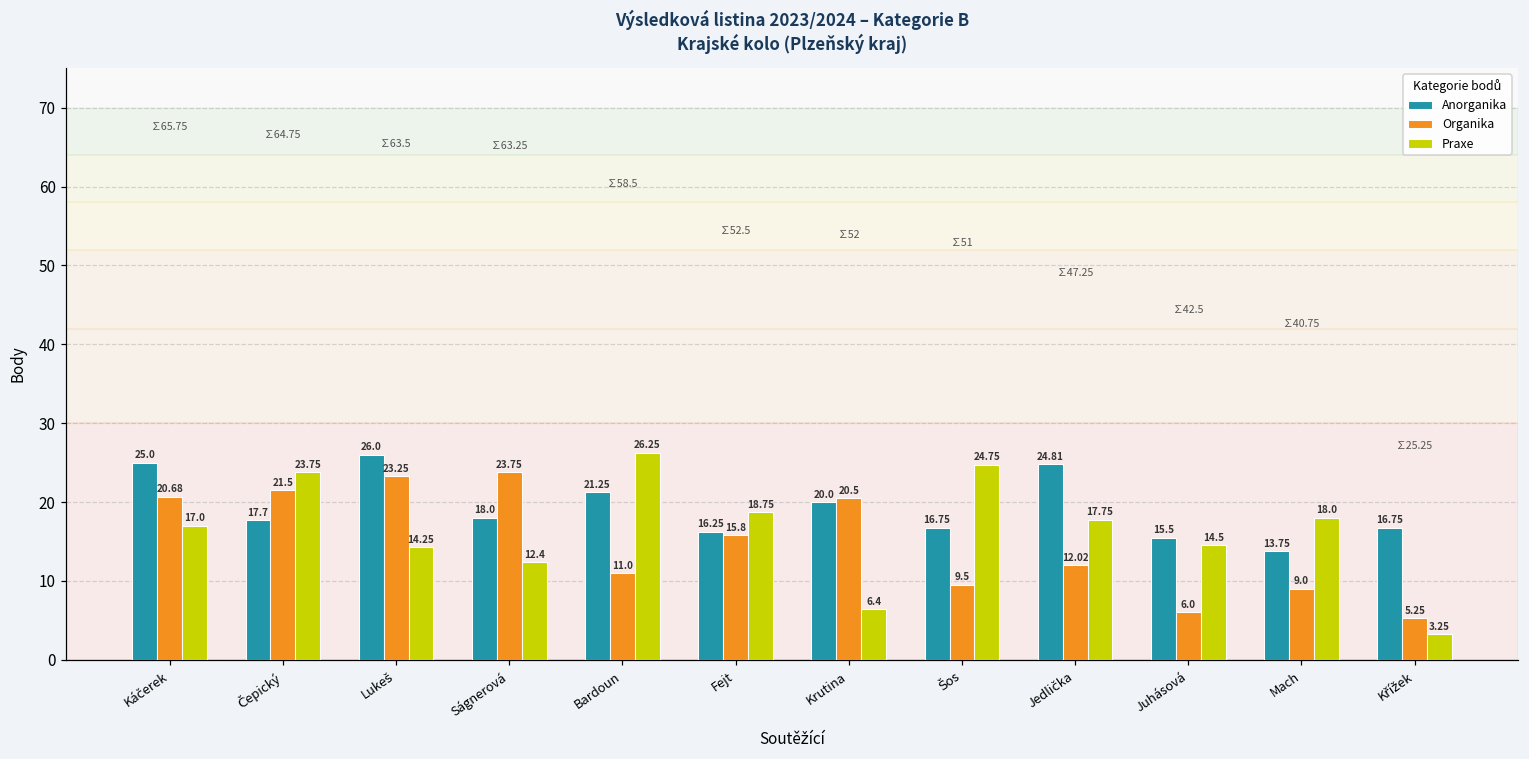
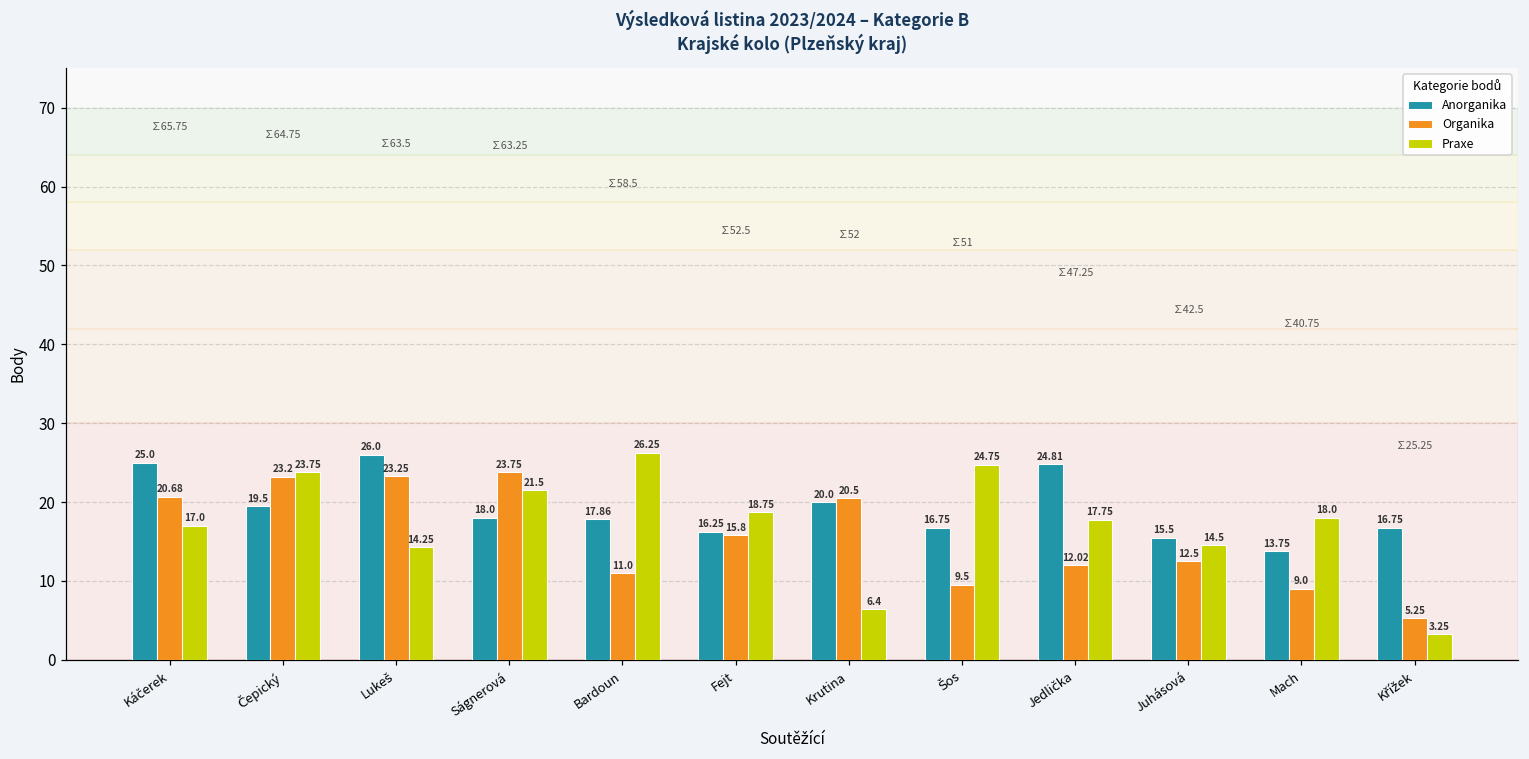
  {
    "Anorganika": {
      "Káčerek": 25.0,
-     "Čepický": 17.7,
+     "Čepický": 19.5,
      "Lukeš": 26.0,
      "Ságnerová": 18.0,
-     "Bardoun": 21.25,
+     "Bardoun": 17.86,
      "Fejt": 16.25,
      "Krutina": 20.0,
      "Šos": 16.75,
      "Jedlička": 24.81,
      "Juhásová": 15.5,
      "Mach": 13.75,
      "Křížek": 16.75
    },
    "Organika": {
      "Káčerek": 20.68,
-     "Čepický": 21.5,
+     "Čepický": 23.2,
      "Lukeš": 23.25,
      "Ságnerová": 23.75,
      "Bardoun": 11.0,
      "Fejt": 15.8,
      "Krutina": 20.5,
      "Šos": 9.5,
      "Jedlička": 12.02,
-     "Juhásová": 6.0,
+     "Juhásová": 12.5,
      "Mach": 9.0,
      "Křížek": 5.25
    },
    "Praxe": {
      "Káčerek": 17.0,
      "Čepický": 23.75,
      "Lukeš": 14.25,
-     "Ságnerová": 12.4,
+     "Ságnerová": 21.5,
      "Bardoun": 26.25,
      "Fejt": 18.75,
      "Krutina": 6.4,
      "Šos": 24.75,
      "Jedlička": 17.75,
      "Juhásová": 14.5,
      "Mach": 18.0,
      "Křížek": 3.25
    }
  }
